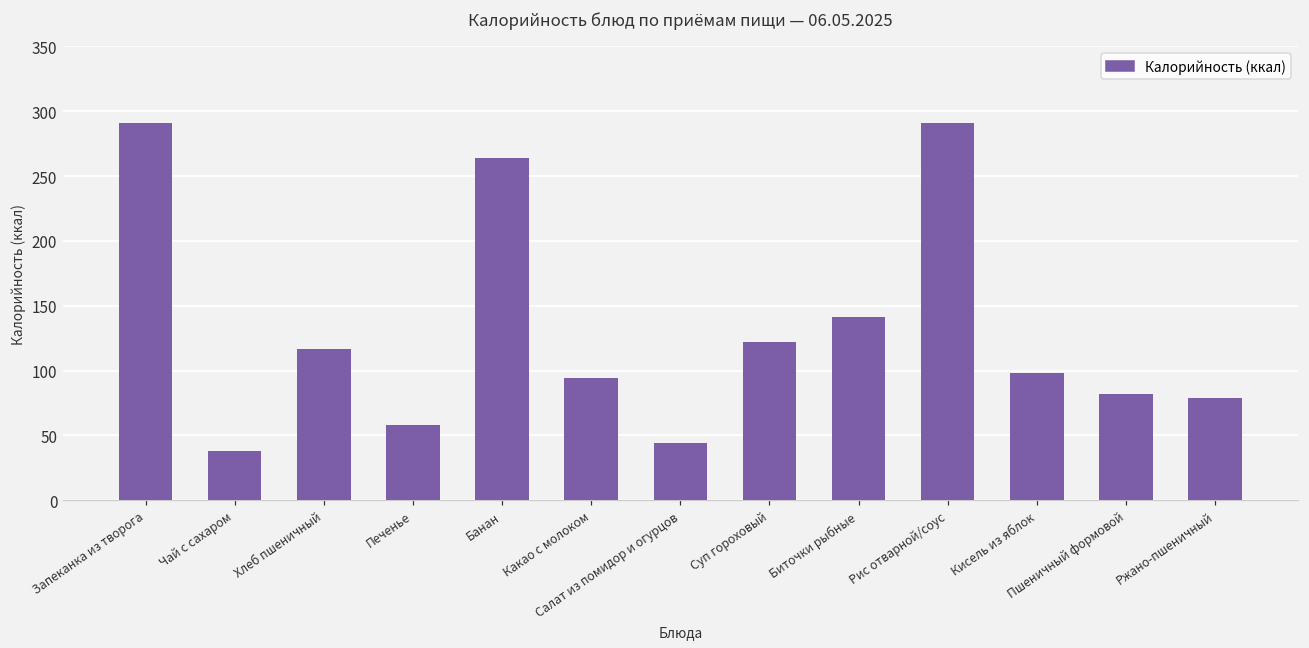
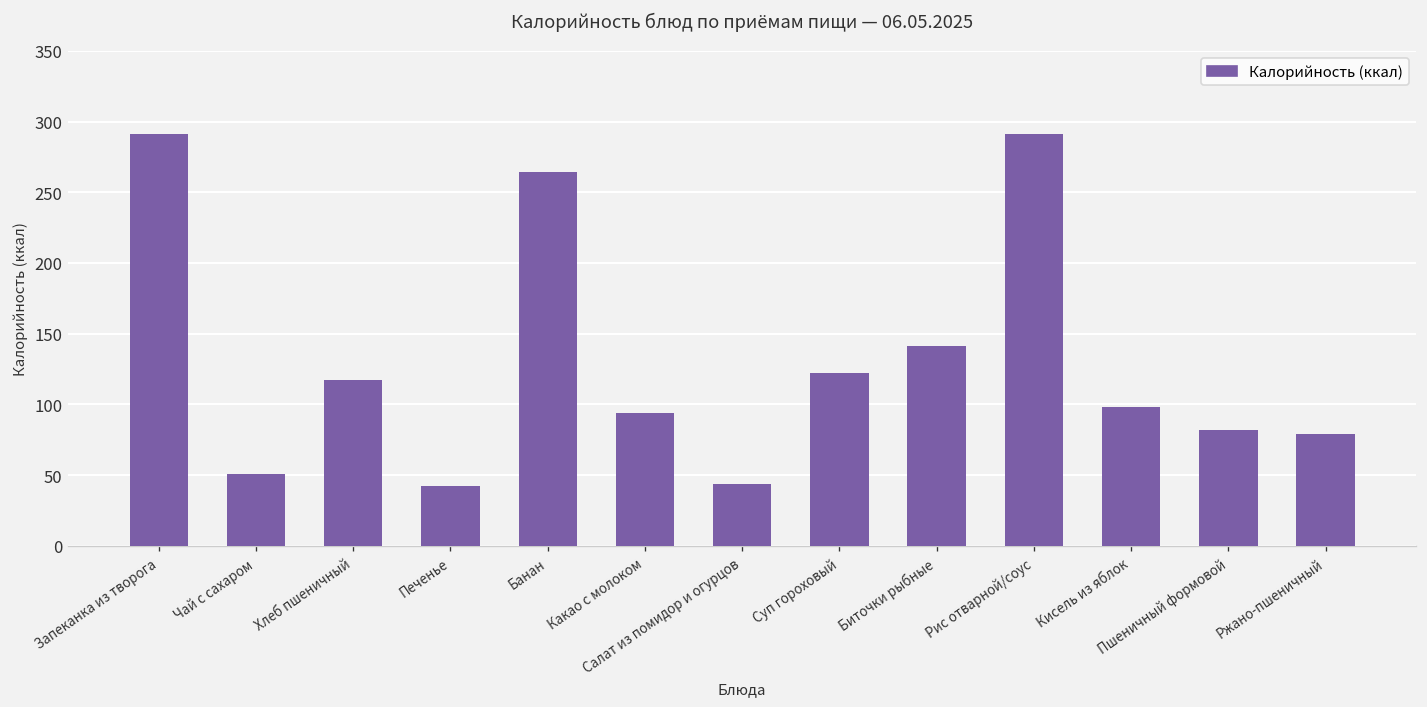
  {
    "Запеканка из творога": 291,
-   "Чай с сахаром": 38,
+   "Чай с сахаром": 51,
    "Хлеб пшеничный": 117,
-   "Печенье": 58,
+   "Печенье": 42,
    "Банан": 264,
    "Какао с молоком": 94,
    "Салат из помидор и огурцов": 44,
    "Суп гороховый": 122,
    "Биточки рыбные": 141,
    "Рис отварной/соус": 291,
    "Кисель из яблок": 98,
    "Пшеничный формовой": 82,
    "Ржано-пшеничный": 79
  }
